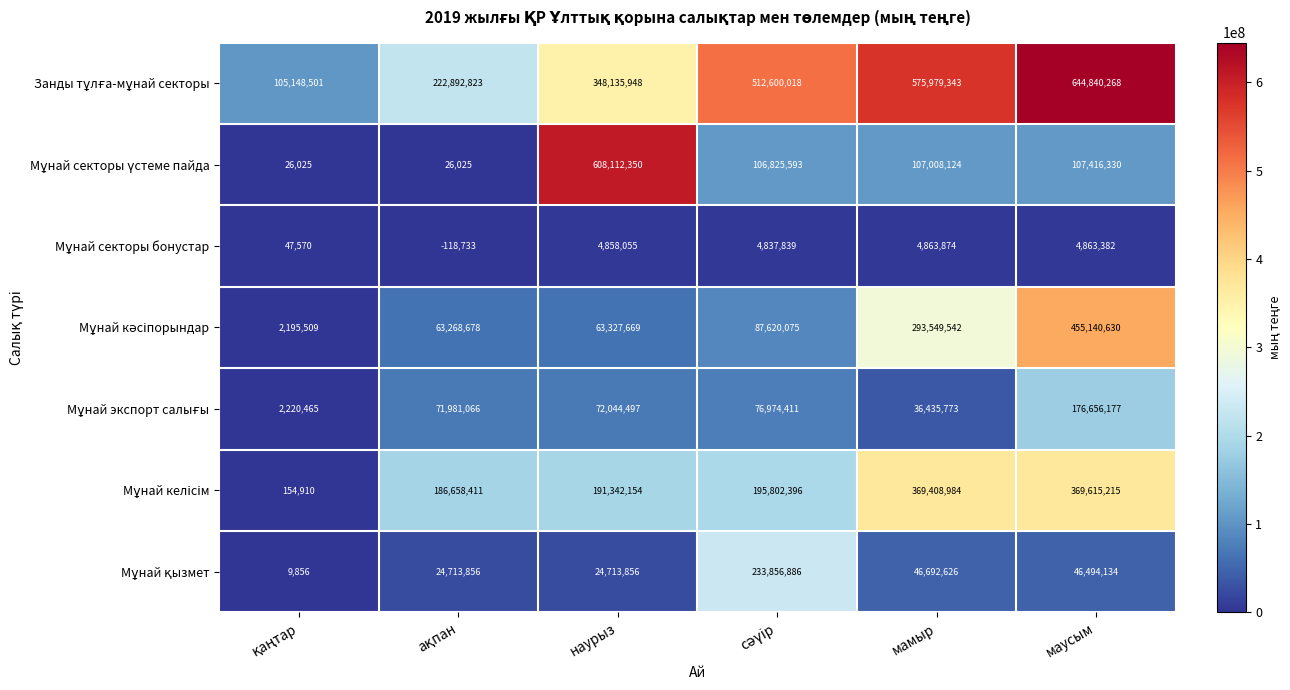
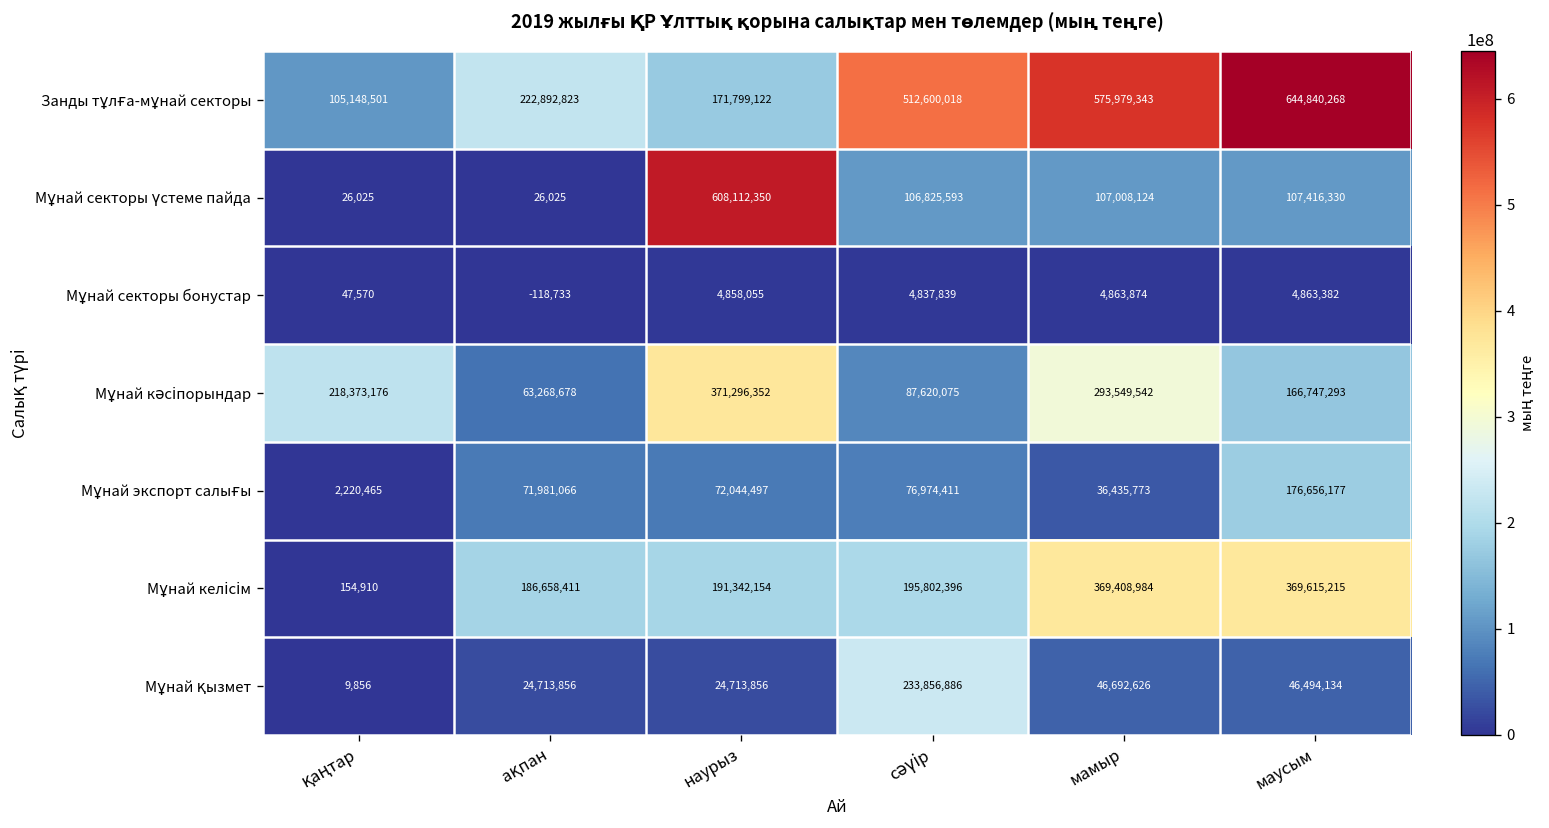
  {
    "Занды тұлға-мұнай секторы": {
      "қаңтар": "105,148,501",
      "ақпан": "222,892,823",
-     "наурыз": "348,135,948",
+     "наурыз": "171,799,122",
      "сәүір": "512,600,018",
      "мамыр": "575,979,343",
      "маусым": "644,840,268"
    },
    "Мұнай секторы үстеме пайда": {
      "қаңтар": "26,025",
      "ақпан": "26,025",
      "наурыз": "608,112,350",
      "сәүір": "106,825,593",
      "мамыр": "107,008,124",
      "маусым": "107,416,330"
    },
    "Мұнай секторы бонустар": {
      "қаңтар": "47,570",
      "ақпан": "-118,733",
      "наурыз": "4,858,055",
      "сәүір": "4,837,839",
      "мамыр": "4,863,874",
      "маусым": "4,863,382"
    },
    "Мұнай кәсіпорындар": {
-     "қаңтар": "2,195,509",
+     "қаңтар": "218,373,176",
      "ақпан": "63,268,678",
-     "наурыз": "63,327,669",
+     "наурыз": "371,296,352",
      "сәүір": "87,620,075",
      "мамыр": "293,549,542",
-     "маусым": "455,140,630"
+     "маусым": "166,747,293"
    },
    "Мұнай экспорт салығы": {
      "қаңтар": "2,220,465",
      "ақпан": "71,981,066",
      "наурыз": "72,044,497",
      "сәүір": "76,974,411",
      "мамыр": "36,435,773",
      "маусым": "176,656,177"
    },
    "Мұнай келісім": {
      "қаңтар": "154,910",
      "ақпан": "186,658,411",
      "наурыз": "191,342,154",
      "сәүір": "195,802,396",
      "мамыр": "369,408,984",
      "маусым": "369,615,215"
    },
    "Мұнай қызмет": {
      "қаңтар": "9,856",
      "ақпан": "24,713,856",
      "наурыз": "24,713,856",
      "сәүір": "233,856,886",
      "мамыр": "46,692,626",
      "маусым": "46,494,134"
    }
  }
